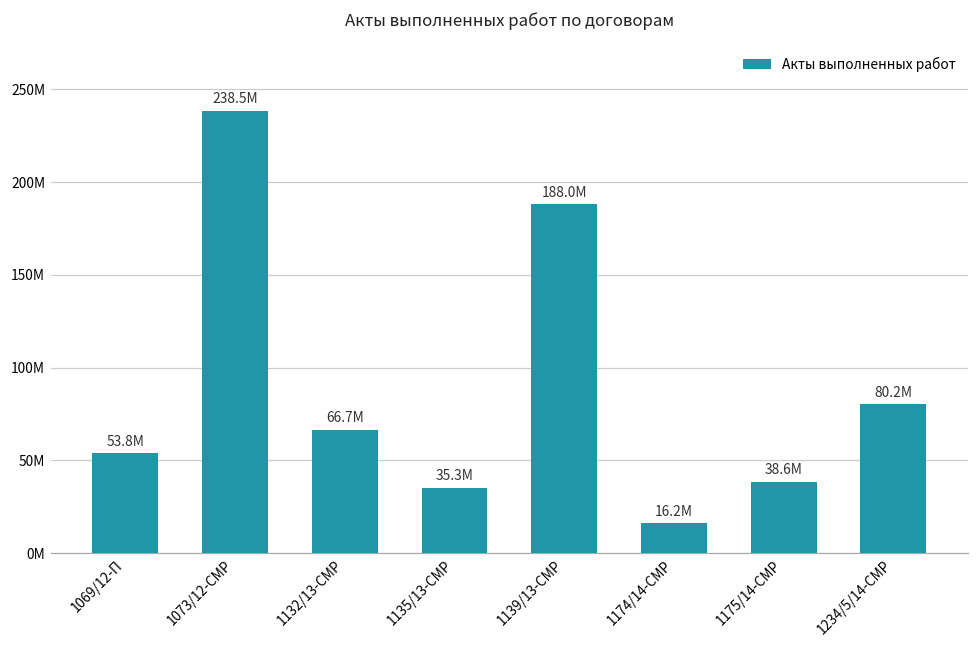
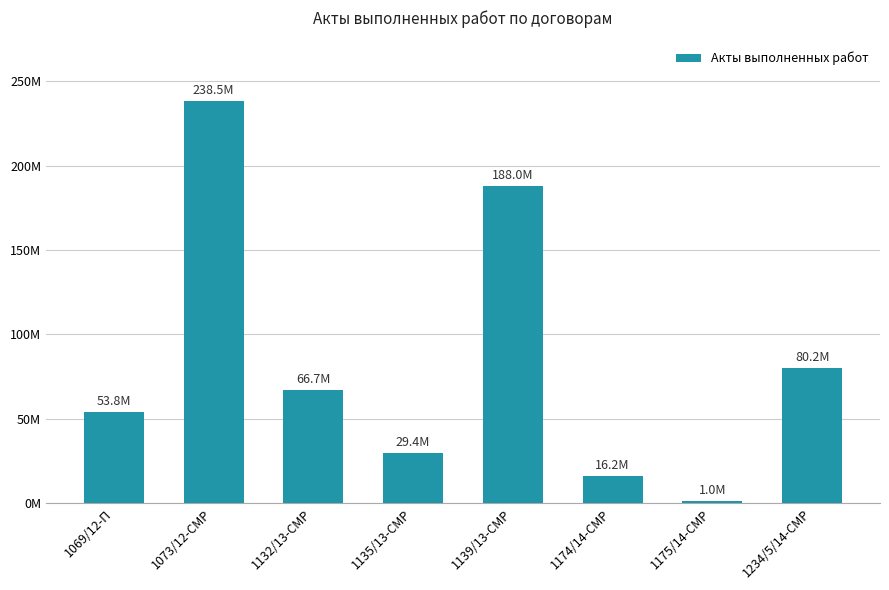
  {
    "1069/12-П": "53.8M",
    "1073/12-СМР": "238.5M",
    "1132/13-СМР": "66.7M",
-   "1135/13-СМР": "35.3M",
+   "1135/13-СМР": "29.4M",
    "1139/13-СМР": "188.0M",
    "1174/14-СМР": "16.2M",
-   "1175/14-СМР": "38.6M",
+   "1175/14-СМР": "1.0M",
    "1234/5/14-СМР": "80.2M"
  }
